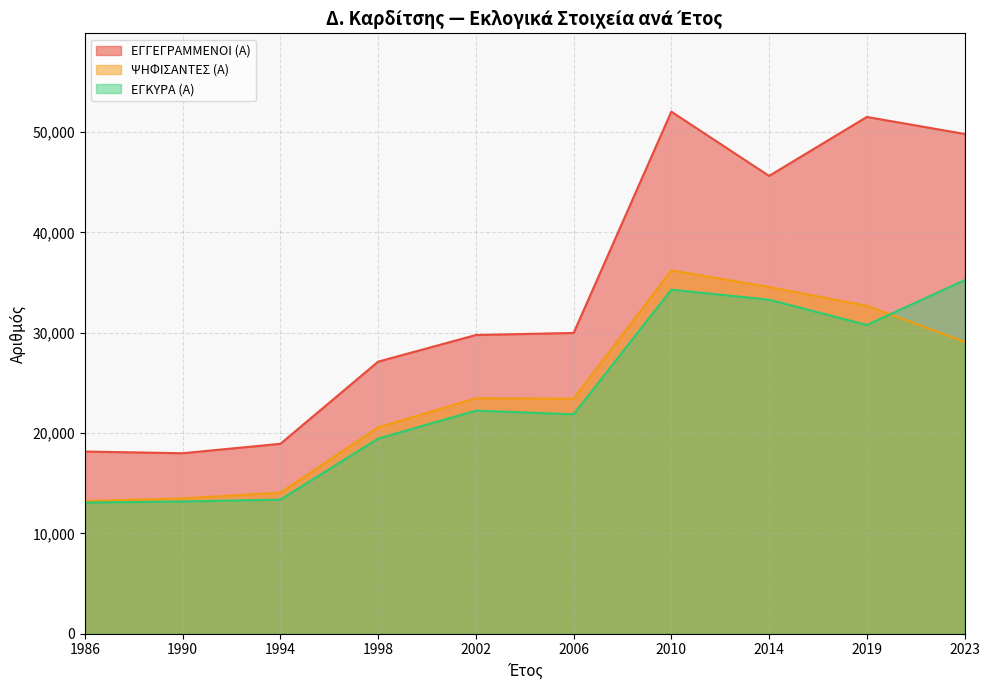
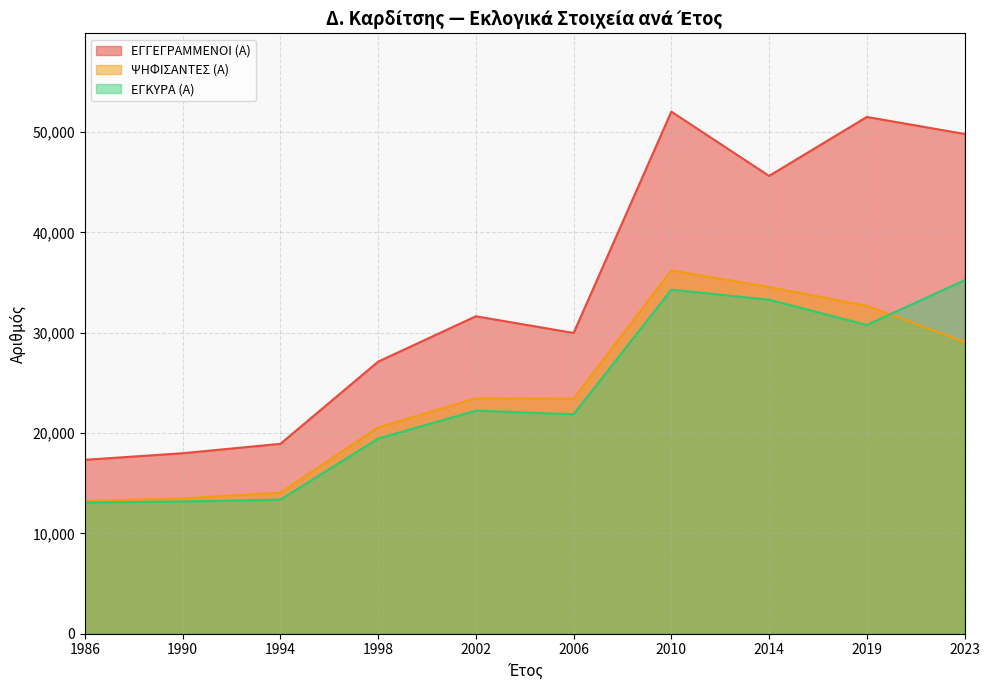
  {
    "ΕΓΓΕΓΡΑΜΜΕΝΟΙ (Α)": {
-     "1986": "18,200",
+     "1986": "17,300",
      "1990": "18,000",
      "1994": "18,900",
      "1998": "27,100",
-     "2002": "29,800",
+     "2002": "31,600",
      "2006": "30,000",
      "2010": "52,000",
      "2014": "45,600",
      "2019": "51,500",
      "2023": "49,800"
    },
    "ΨΗΦΙΣΑΝΤΕΣ (Α)": {
      "1990": "13,500",
      "1994": "14,100",
      "1998": "20,600",
      "2002": "23,500",
      "2006": "23,400",
      "2010": "36,200",
      "2014": "34,600",
      "2019": "32,700",
      "2023": "29,100"
    },
    "ΕΓΚΥΡΑ (Α)": {
      "1990": "13,200",
      "1994": "13,400",
      "1998": "19,500",
      "2002": "22,200",
      "2006": "21,900",
      "2010": "34,300",
      "2014": "33,300",
      "2019": "30,800",
      "2023": "35,200"
    }
  }
